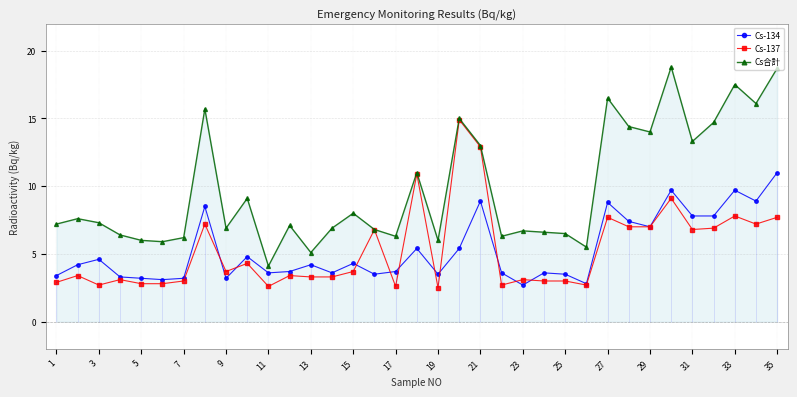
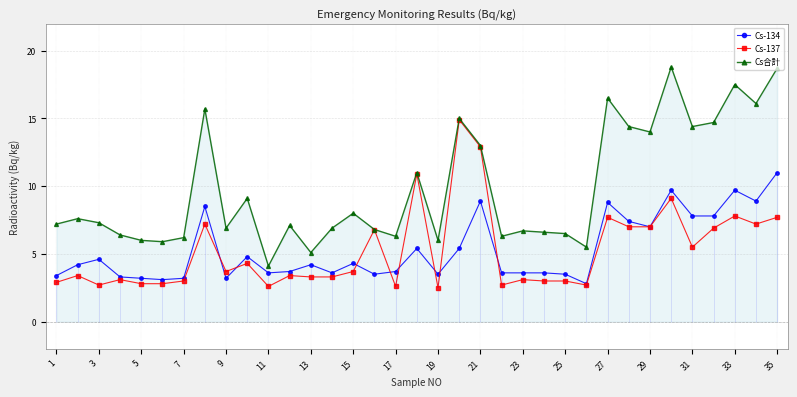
  {
    "Cs-134": {
      "1": 3.4,
      "3": 4.6,
      "5": 3.2,
      "7": 3.2,
      "9": 3.2,
      "11": 3.6,
      "13": 4.2,
      "15": 4.3,
      "17": 3.7,
      "19": 3.5,
      "21": 8.9,
-     "23": 2.7,
+     "23": 3.6,
      "25": 3.5,
      "27": 8.8,
      "31": 7.8,
      "33": 9.7,
      "35": 11.0
    },
    "Cs-137": {
      "1": 2.9,
      "3": 2.7,
      "5": 2.8,
      "7": 3.0,
      "9": 3.7,
      "11": 2.6,
      "13": 3.3,
      "15": 3.7,
      "17": 2.6,
      "19": 2.5,
      "23": 3.1,
      "25": 3.0,
      "27": 7.7,
-     "31": 6.8,
+     "31": 5.5,
      "33": 7.8,
      "35": 7.7
    },
    "Cs合計": {
      "1": 7.2,
      "3": 7.3,
      "5": 6.0,
      "7": 6.2,
      "9": 6.9,
      "11": 4.1,
      "13": 5.1,
      "15": 8.0,
      "17": 6.3,
      "19": 6.0,
      "23": 6.7,
      "25": 6.5,
      "27": 16.5,
      "29": 14.0,
-     "31": 13.3,
+     "31": 14.4,
      "33": 17.5
    }
  }
